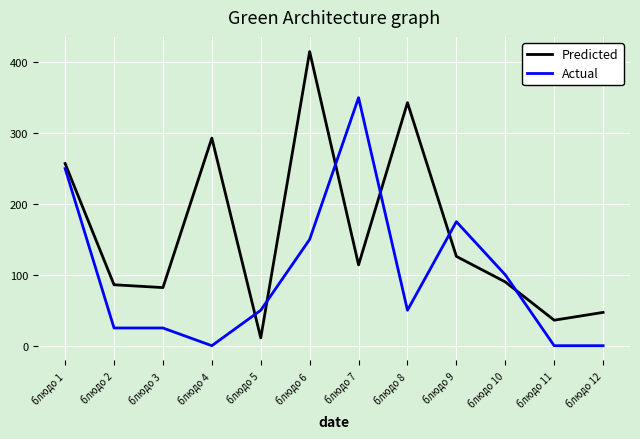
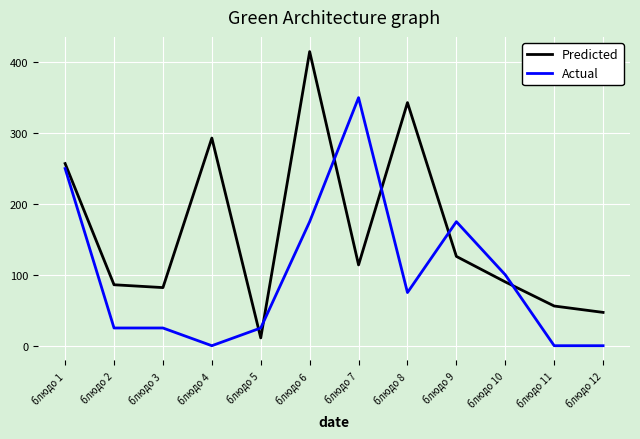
  {
    "Predicted": {
      "блюдо 1": 260,
      "блюдо 2": 90,
      "блюдо 3": 80,
      "блюдо 4": 290,
      "блюдо 5": 10,
      "блюдо 6": 420,
      "блюдо 7": 110,
      "блюдо 8": 340,
      "блюдо 9": 130,
      "блюдо 10": 90,
-     "блюдо 11": 40,
+     "блюдо 11": 60,
      "блюдо 12": 50
    },
    "Actual": {
      "блюдо 1": 250,
      "блюдо 2": 30,
      "блюдо 3": 30,
      "блюдо 4": 0,
-     "блюдо 5": 50,
-     "блюдо 6": 150,
+     "блюдо 5": 30,
+     "блюдо 6": 180,
      "блюдо 7": 350,
-     "блюдо 8": 50,
+     "блюдо 8": 80,
      "блюдо 9": 180,
      "блюдо 10": 100,
      "блюдо 11": 0,
      "блюдо 12": 0
    }
  }
